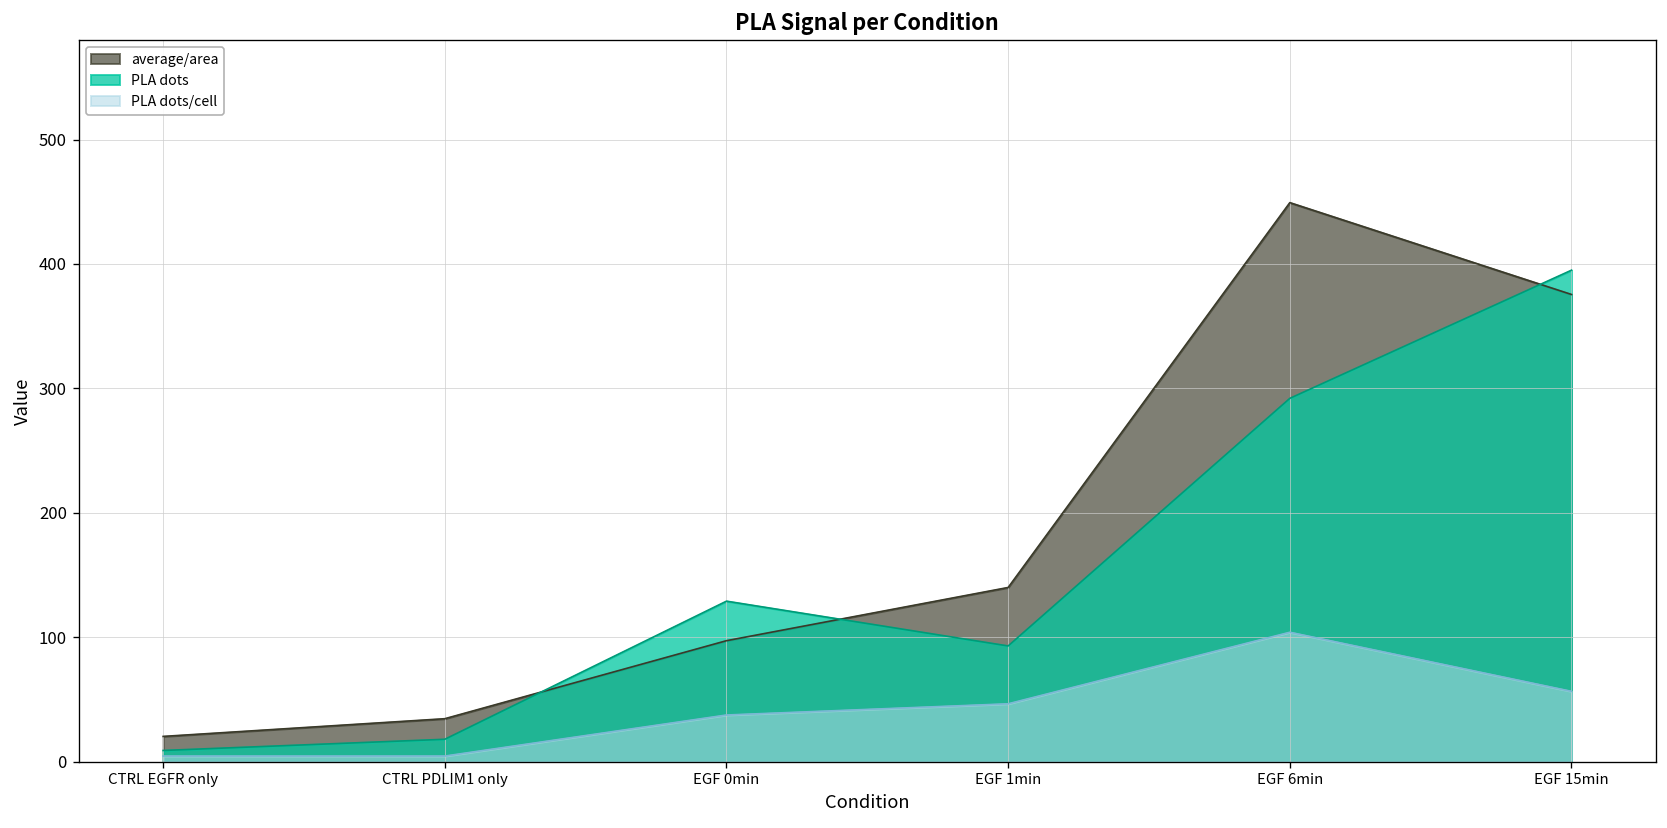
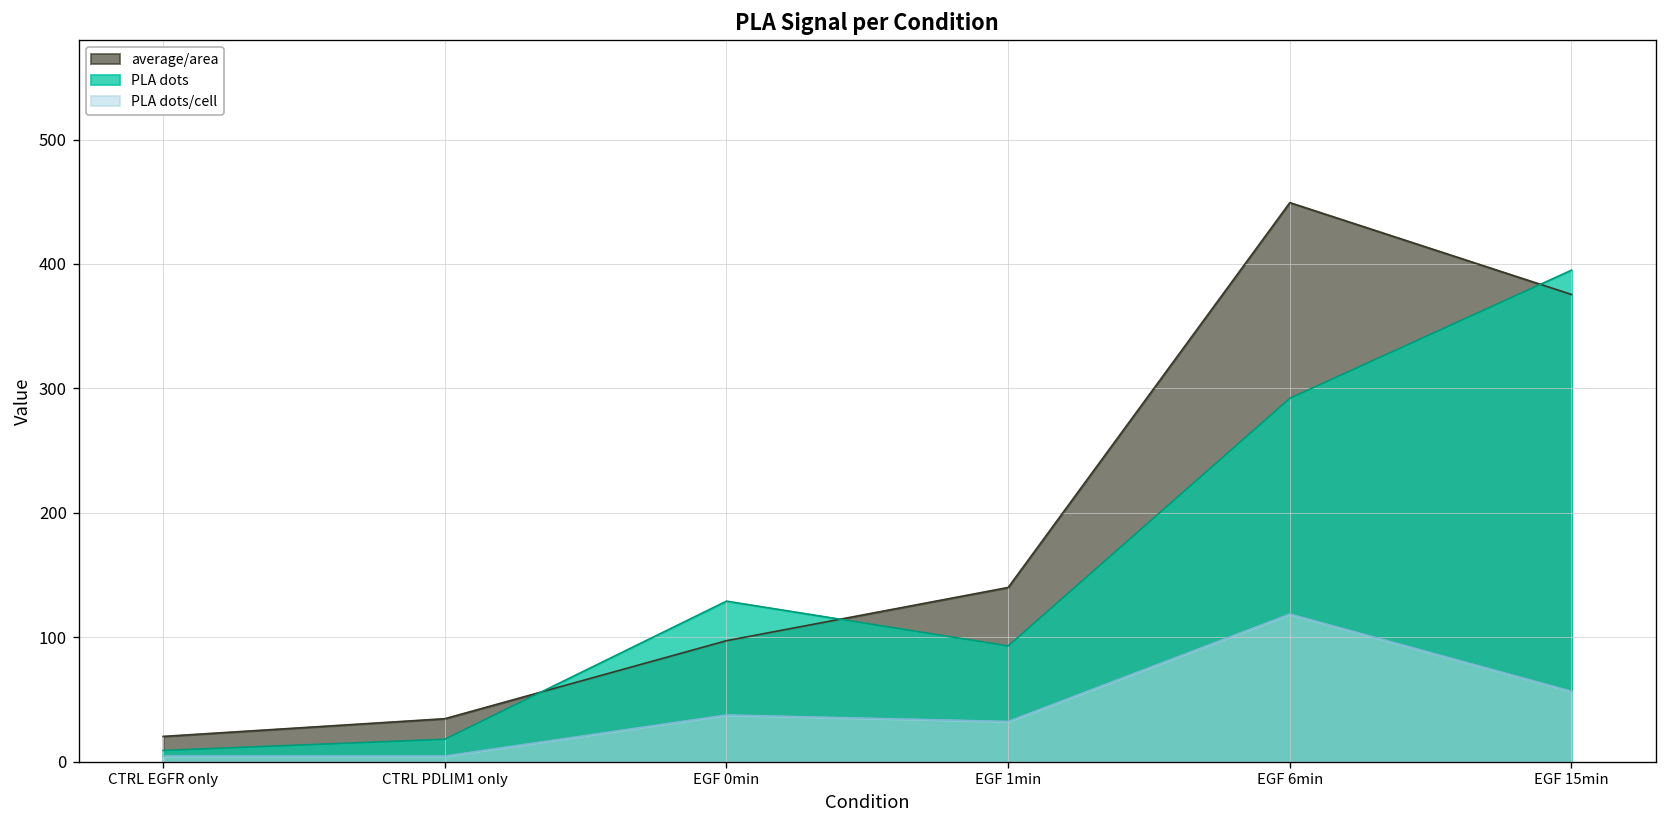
  {
    "average/area": {
      "CTRL EGFR only": 20,
      "CTRL PDLIM1 only": 35,
      "EGF 0min": 97,
      "EGF 1min": 140,
      "EGF 6min": 449,
      "EGF 15min": 375
    },
    "PLA dots": {
      "CTRL EGFR only": 9,
      "CTRL PDLIM1 only": 18,
      "EGF 0min": 129,
      "EGF 1min": 93,
      "EGF 6min": 292,
      "EGF 15min": 395
    },
    "PLA dots/cell": {
      "CTRL EGFR only": 5,
      "CTRL PDLIM1 only": 5,
      "EGF 0min": 38,
-     "EGF 1min": 47,
-     "EGF 6min": 104,
+     "EGF 1min": 32,
+     "EGF 6min": 119,
      "EGF 15min": 57
    }
  }
